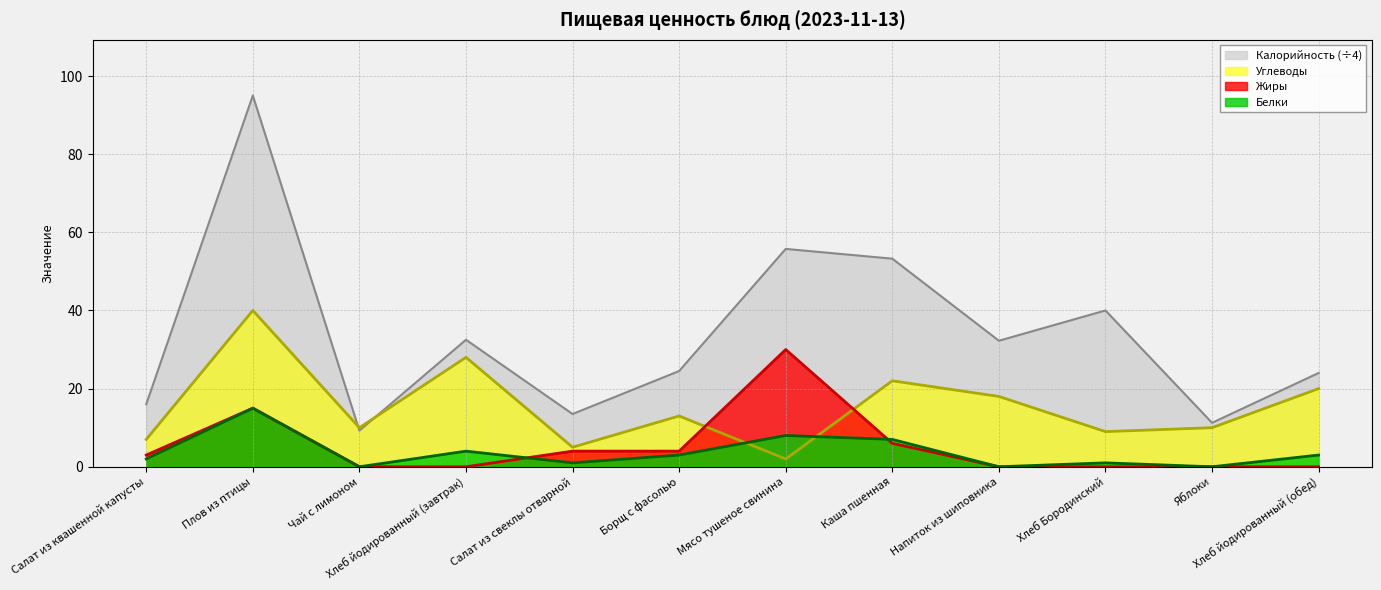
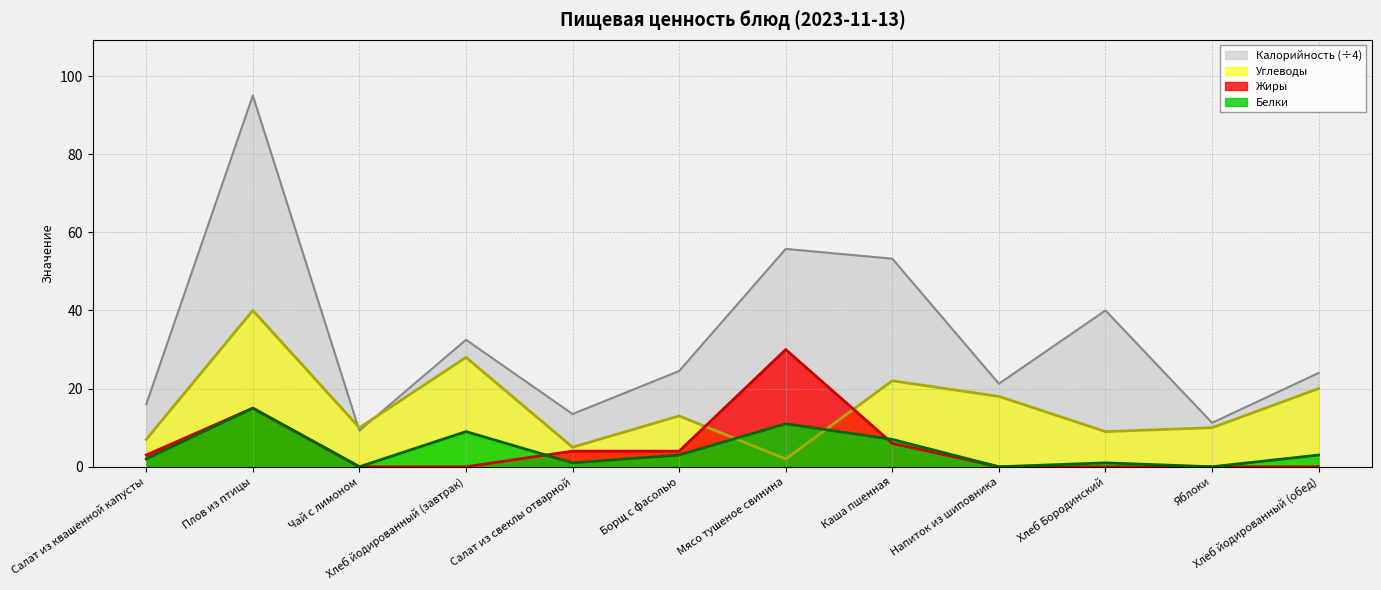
  {
    "Калорийность (÷4)": {
      "Салат из квашенной капусты": 16,
      "Плов из птицы": 95,
      "Чай с лимоном": 9,
      "Хлеб йодированный (завтрак)": 33,
      "Салат из свеклы отварной": 14,
      "Борщ с фасолью": 25,
      "Мясо тушеное свинина": 56,
      "Каша пшенная": 53,
-     "Напиток из шиповника": 32,
+     "Напиток из шиповника": 21,
      "Хлеб Бородинский": 40,
      "Яблоки": 11,
      "Хлеб йодированный (обед)": 24
    },
    "Углеводы": {
      "Салат из квашенной капусты": 7,
      "Плов из птицы": 40,
      "Чай с лимоном": 10,
      "Хлеб йодированный (завтрак)": 28,
      "Салат из свеклы отварной": 5,
      "Борщ с фасолью": 13,
      "Мясо тушеное свинина": 2,
      "Каша пшенная": 22,
      "Напиток из шиповника": 18,
      "Хлеб Бородинский": 9,
      "Яблоки": 10,
      "Хлеб йодированный (обед)": 20
    },
    "Жиры": {
      "Салат из квашенной капусты": 3,
      "Хлеб йодированный (завтрак)": 0,
      "Салат из свеклы отварной": 4,
      "Борщ с фасолью": 4,
      "Мясо тушеное свинина": 30,
      "Каша пшенная": 6,
      "Хлеб Бородинский": 0,
      "Хлеб йодированный (обед)": 0
    },
    "Белки": {
      "Салат из квашенной капусты": 2,
-     "Хлеб йодированный (завтрак)": 4,
+     "Хлеб йодированный (завтрак)": 9,
      "Салат из свеклы отварной": 1,
      "Борщ с фасолью": 3,
-     "Мясо тушеное свинина": 8,
+     "Мясо тушеное свинина": 11,
      "Каша пшенная": 7,
      "Хлеб Бородинский": 1,
      "Хлеб йодированный (обед)": 3
    }
  }
